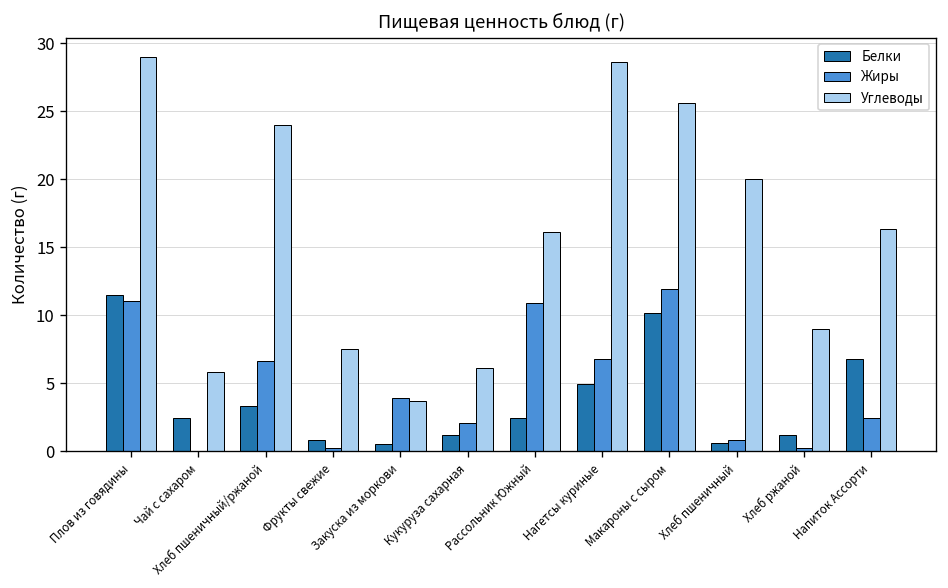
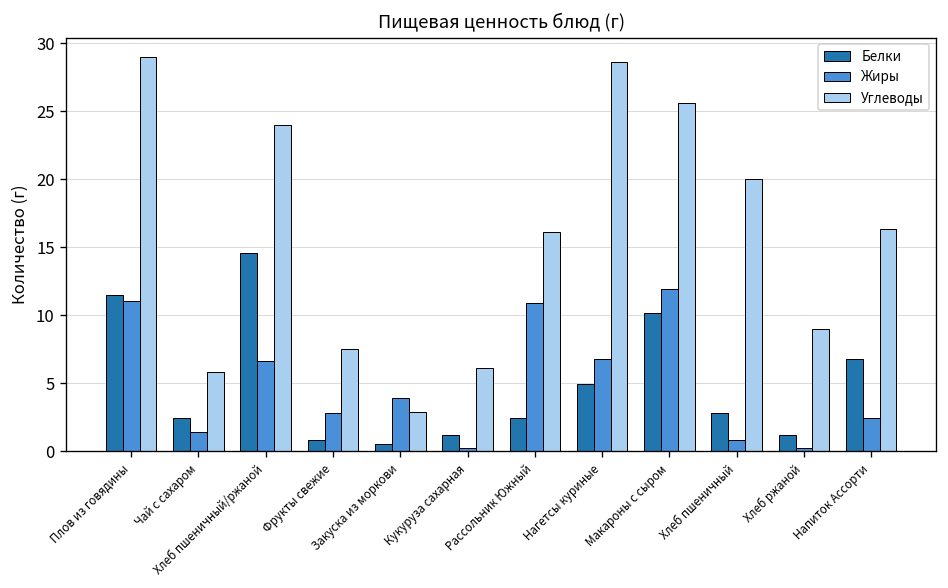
  {
    "Белки": {
      "Плов из говядины": 11.5,
      "Чай с сахаром": 2.5,
-     "Хлеб пшеничный/ржаной": 3.3,
+     "Хлеб пшеничный/ржаной": 14.6,
      "Фрукты свежие": 0.8,
      "Закуска из моркови": 0.5,
      "Кукуруза сахарная": 1.2,
      "Рассольник Южный": 2.4,
      "Нагетсы куриные": 4.9,
      "Макароны с сыром": 10.2,
-     "Хлеб пшеничный": 0.6,
+     "Хлеб пшеничный": 2.8,
      "Хлеб ржаной": 1.2,
      "Напиток Ассорти": 6.8
    },
    "Жиры": {
      "Плов из говядины": 11.0,
-     "Чай с сахаром": 0.0,
+     "Чай с сахаром": 1.4,
      "Хлеб пшеничный/ржаной": 6.6,
-     "Фрукты свежие": 0.2,
+     "Фрукты свежие": 2.8,
      "Закуска из моркови": 3.9,
-     "Кукуруза сахарная": 2.1,
+     "Кукуруза сахарная": 0.2,
      "Рассольник Южный": 10.9,
      "Нагетсы куриные": 6.8,
      "Макароны с сыром": 11.9,
      "Хлеб пшеничный": 0.8,
      "Напиток Ассорти": 2.4
    },
    "Углеводы": {
      "Плов из говядины": 29.0,
      "Чай с сахаром": 5.9,
      "Хлеб пшеничный/ржаной": 24.0,
      "Фрукты свежие": 7.5,
-     "Закуска из моркови": 3.7,
+     "Закуска из моркови": 2.9,
      "Кукуруза сахарная": 6.1,
      "Рассольник Южный": 16.1,
      "Нагетсы куриные": 28.6,
      "Макароны с сыром": 25.6,
      "Хлеб пшеничный": 20.0,
      "Хлеб ржаной": 9.0,
      "Напиток Ассорти": 16.3
    }
  }
